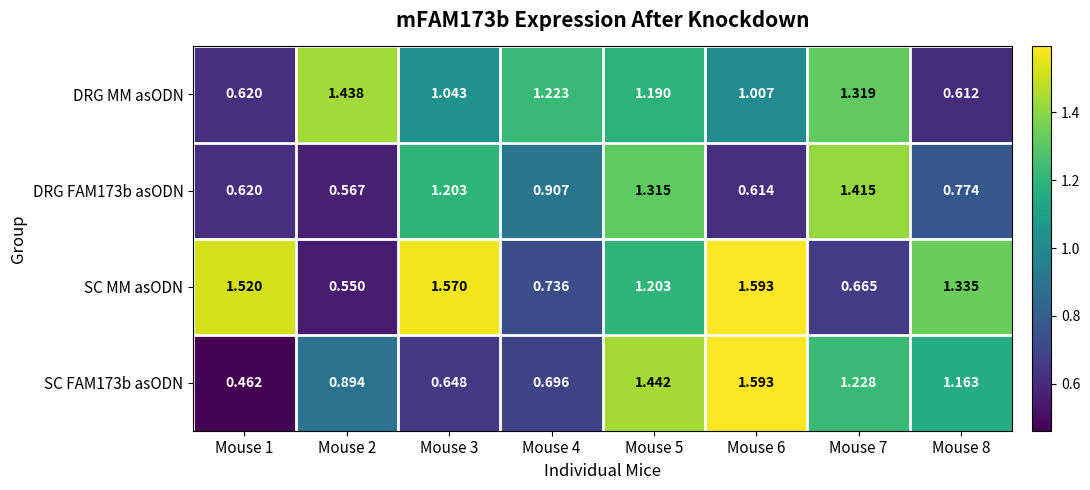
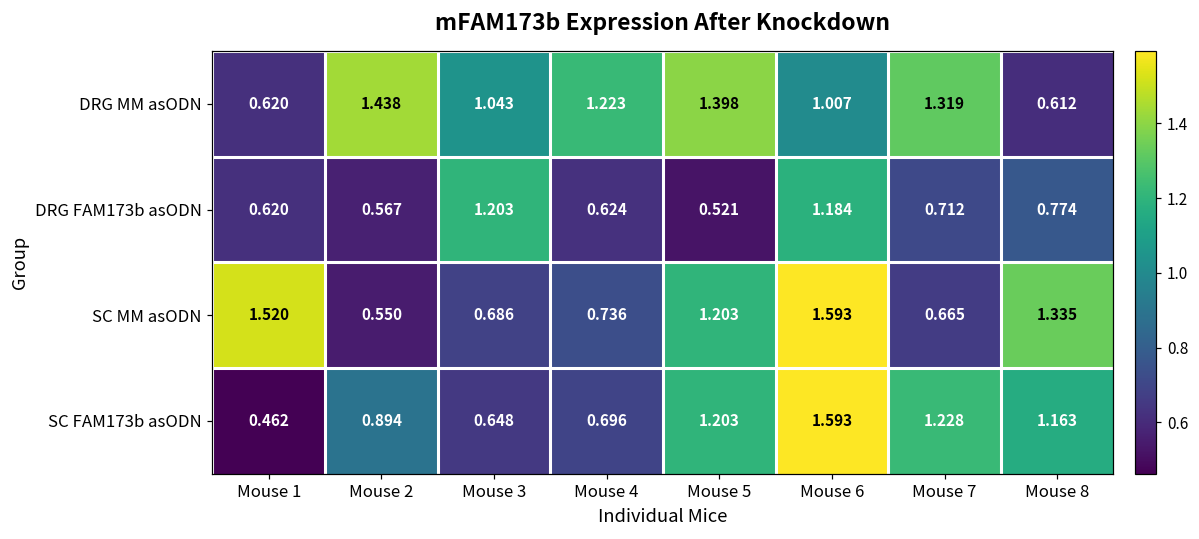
  {
    "DRG MM asODN": {
      "Mouse 1": 0.620,
      "Mouse 2": 1.438,
      "Mouse 3": 1.043,
      "Mouse 4": 1.223,
-     "Mouse 5": 1.190,
+     "Mouse 5": 1.398,
      "Mouse 6": 1.007,
      "Mouse 7": 1.319,
      "Mouse 8": 0.612
    },
    "DRG FAM173b asODN": {
      "Mouse 1": 0.620,
      "Mouse 2": 0.567,
      "Mouse 3": 1.203,
-     "Mouse 4": 0.907,
-     "Mouse 5": 1.315,
-     "Mouse 6": 0.614,
-     "Mouse 7": 1.415,
+     "Mouse 4": 0.624,
+     "Mouse 5": 0.521,
+     "Mouse 6": 1.184,
+     "Mouse 7": 0.712,
      "Mouse 8": 0.774
    },
    "SC MM asODN": {
      "Mouse 1": 1.520,
      "Mouse 2": 0.550,
-     "Mouse 3": 1.570,
+     "Mouse 3": 0.686,
      "Mouse 4": 0.736,
      "Mouse 5": 1.203,
      "Mouse 6": 1.593,
      "Mouse 7": 0.665,
      "Mouse 8": 1.335
    },
    "SC FAM173b asODN": {
      "Mouse 1": 0.462,
      "Mouse 2": 0.894,
      "Mouse 3": 0.648,
      "Mouse 4": 0.696,
-     "Mouse 5": 1.442,
+     "Mouse 5": 1.203,
      "Mouse 6": 1.593,
      "Mouse 7": 1.228,
      "Mouse 8": 1.163
    }
  }
